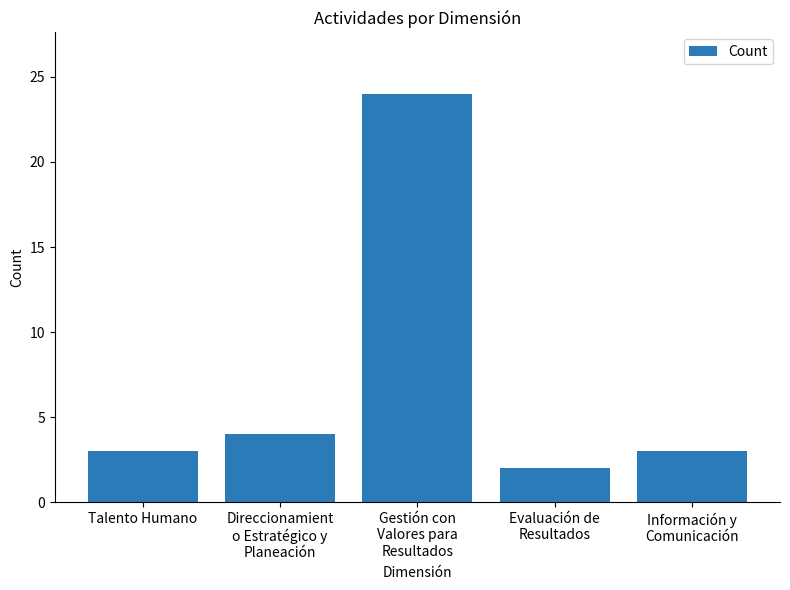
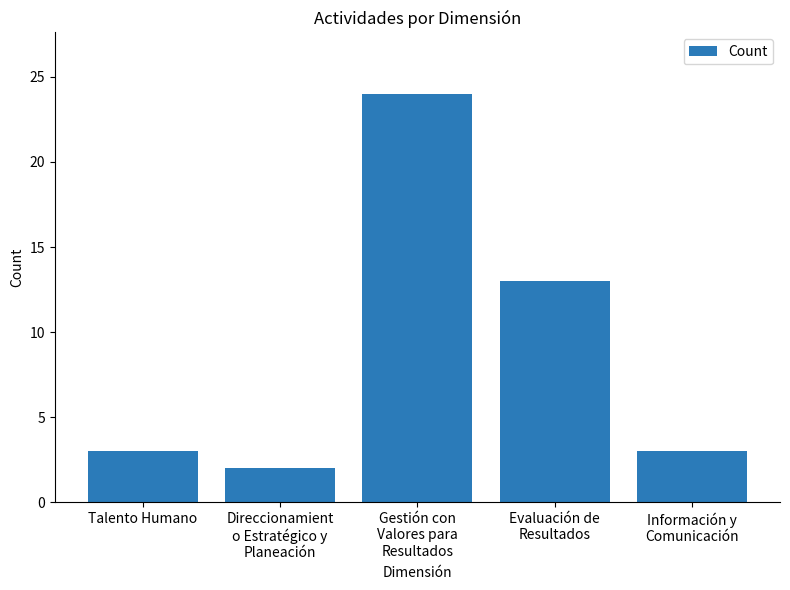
  {
    "Talento Humano": 3,
-   "Direccionamient o Estratégico y Planeación": 4,
+   "Direccionamient o Estratégico y Planeación": 2,
    "Gestión con Valores para Resultados": 24,
-   "Evaluación de Resultados": 2,
+   "Evaluación de Resultados": 13,
    "Información y Comunicación": 3
  }
